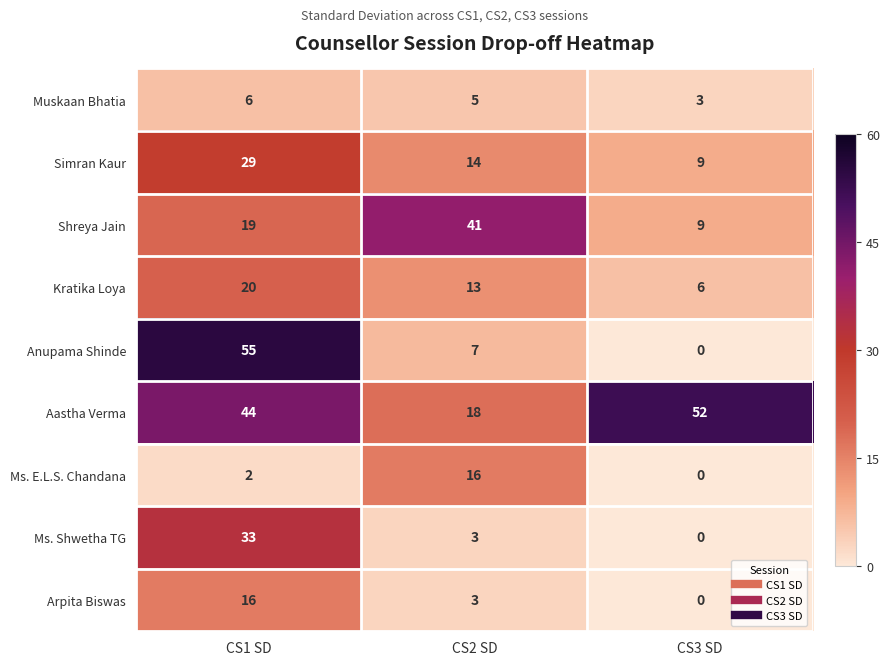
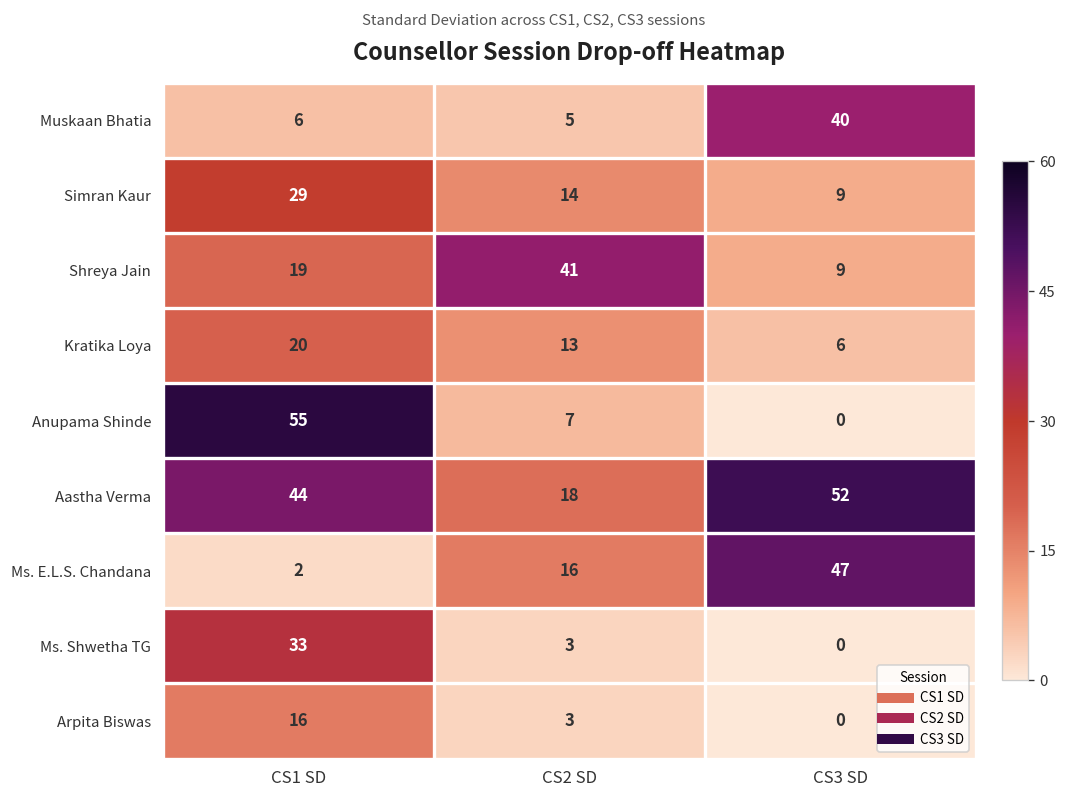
  {
    "Muskaan Bhatia": {
      "CS1 SD": 6,
      "CS2 SD": 5,
-     "CS3 SD": 3
+     "CS3 SD": 40
    },
    "Simran Kaur": {
      "CS1 SD": 29,
      "CS2 SD": 14,
      "CS3 SD": 9
    },
    "Shreya Jain": {
      "CS1 SD": 19,
      "CS2 SD": 41,
      "CS3 SD": 9
    },
    "Kratika Loya": {
      "CS1 SD": 20,
      "CS2 SD": 13,
      "CS3 SD": 6
    },
    "Anupama Shinde": {
      "CS1 SD": 55,
      "CS2 SD": 7,
      "CS3 SD": 0
    },
    "Aastha Verma": {
      "CS1 SD": 44,
      "CS2 SD": 18,
      "CS3 SD": 52
    },
    "Ms. E.L.S. Chandana": {
      "CS1 SD": 2,
      "CS2 SD": 16,
-     "CS3 SD": 0
+     "CS3 SD": 47
    },
    "Ms. Shwetha TG": {
      "CS1 SD": 33,
      "CS2 SD": 3,
      "CS3 SD": 0
    },
    "Arpita Biswas": {
      "CS1 SD": 16,
      "CS2 SD": 3,
      "CS3 SD": 0
    }
  }
